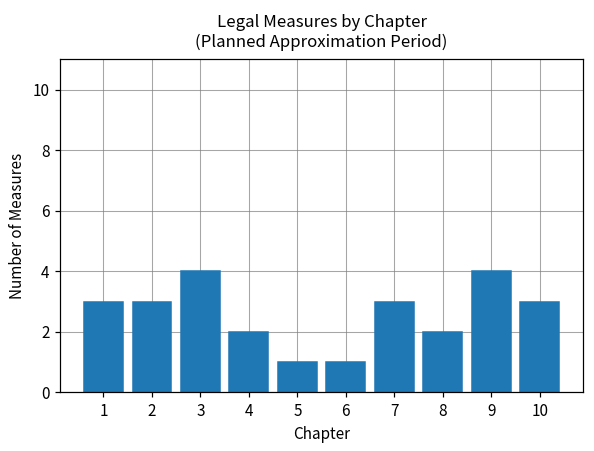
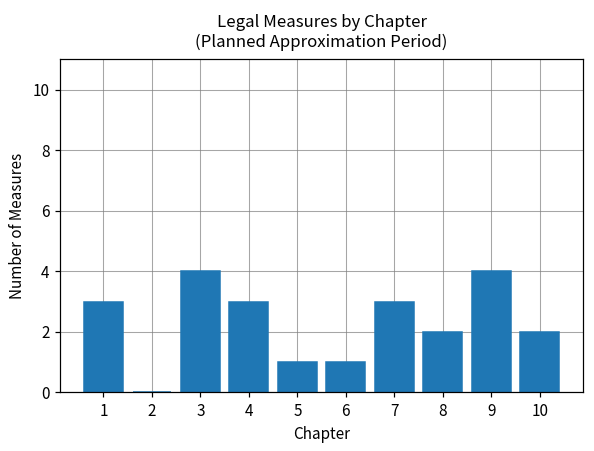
  {
    "1": 3,
-   "2": 3,
+   "2": 0,
    "3": 4,
-   "4": 2,
+   "4": 3,
    "5": 1,
    "6": 1,
    "7": 3,
    "8": 2,
    "9": 4,
-   "10": 3
+   "10": 2
  }
